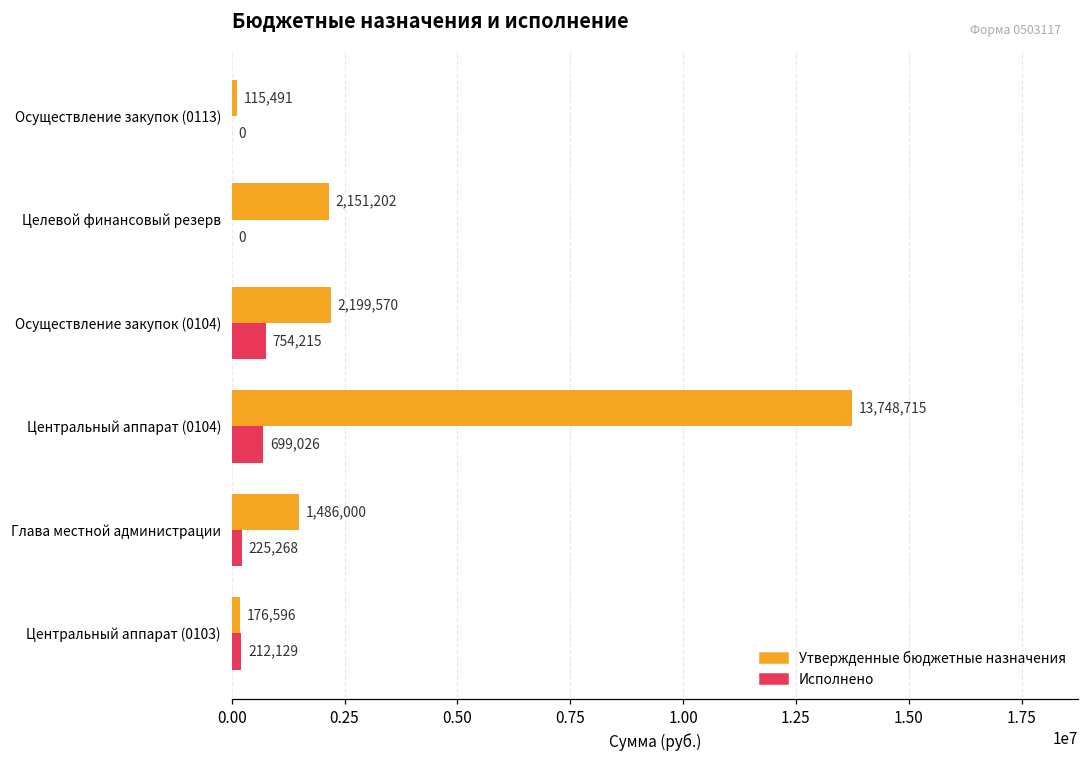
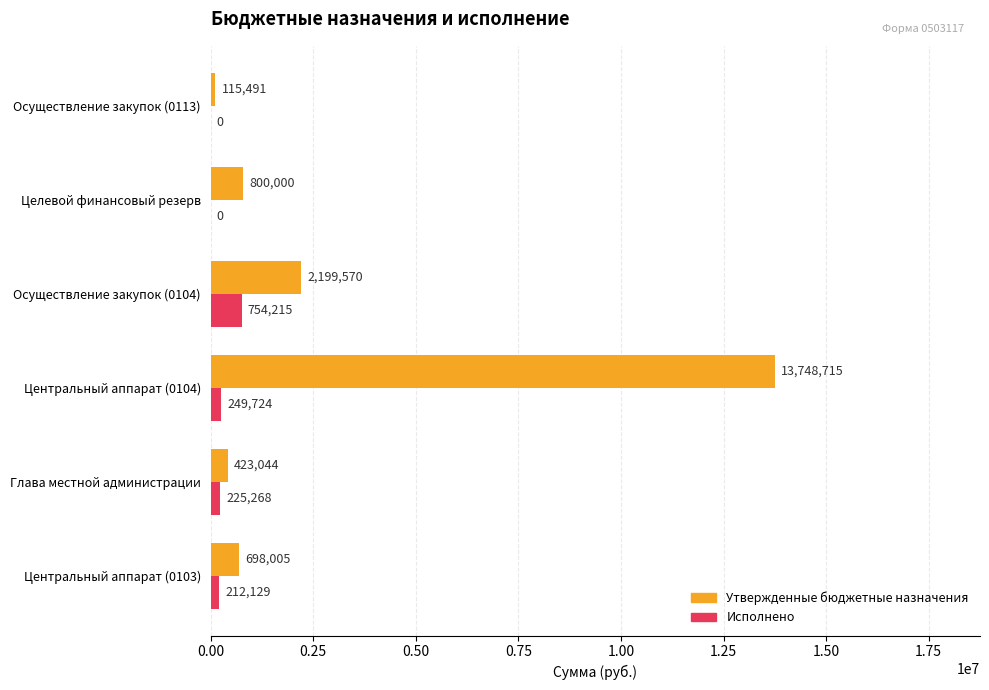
  {
    "Утвержденные бюджетные назначения": {
      "Осуществление закупок (0113)": "115,491",
-     "Целевой финансовый резерв": "2,151,202",
+     "Целевой финансовый резерв": "800,000",
      "Осуществление закупок (0104)": "2,199,570",
      "Центральный аппарат (0104)": "13,748,715",
-     "Глава местной администрации": "1,486,000",
-     "Центральный аппарат (0103)": "176,596"
+     "Глава местной администрации": "423,044",
+     "Центральный аппарат (0103)": "698,005"
    },
    "Исполнено": {
      "Осуществление закупок (0113)": "0",
      "Целевой финансовый резерв": "0",
      "Осуществление закупок (0104)": "754,215",
-     "Центральный аппарат (0104)": "699,026",
+     "Центральный аппарат (0104)": "249,724",
      "Глава местной администрации": "225,268",
      "Центральный аппарат (0103)": "212,129"
    }
  }
